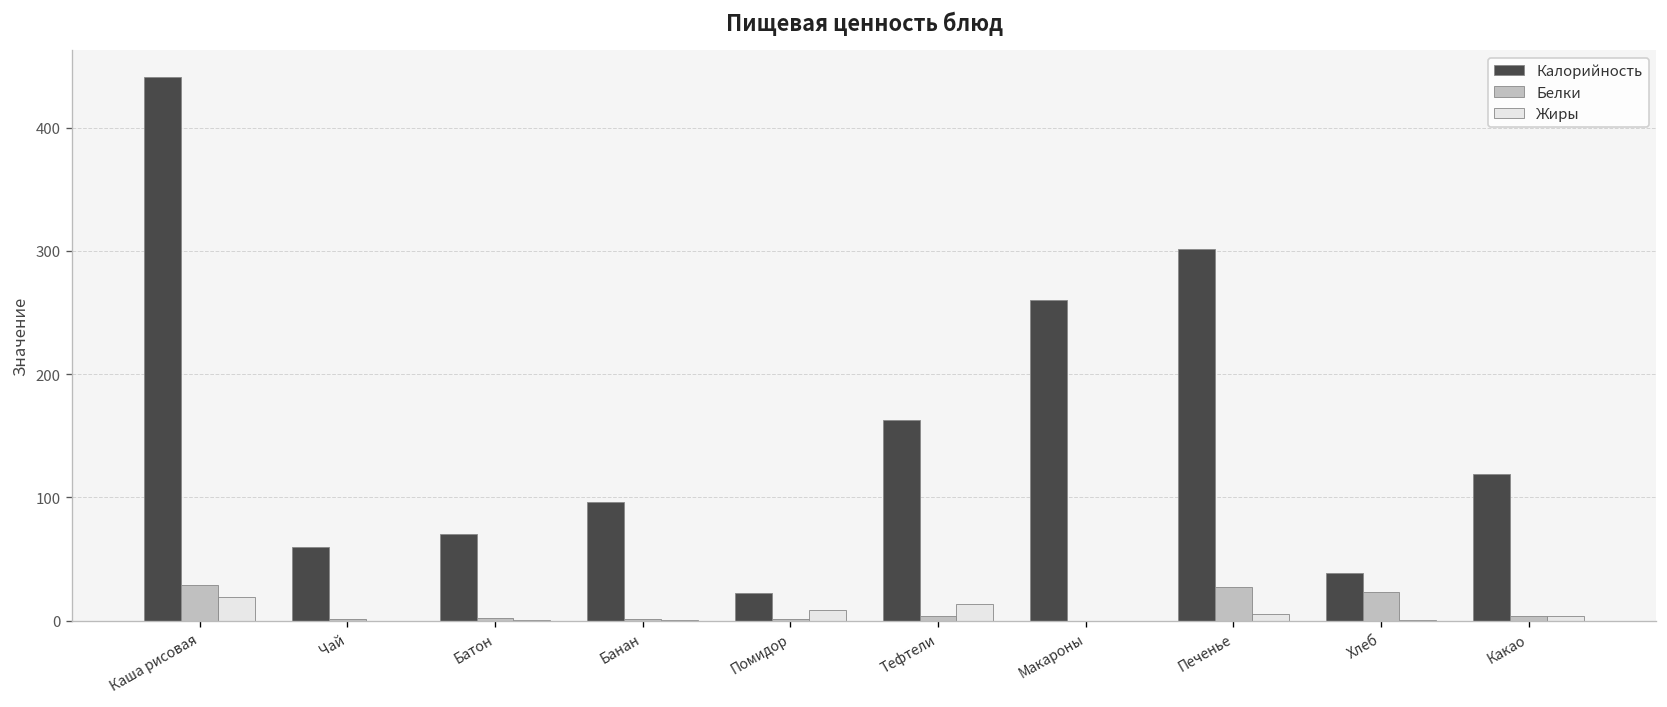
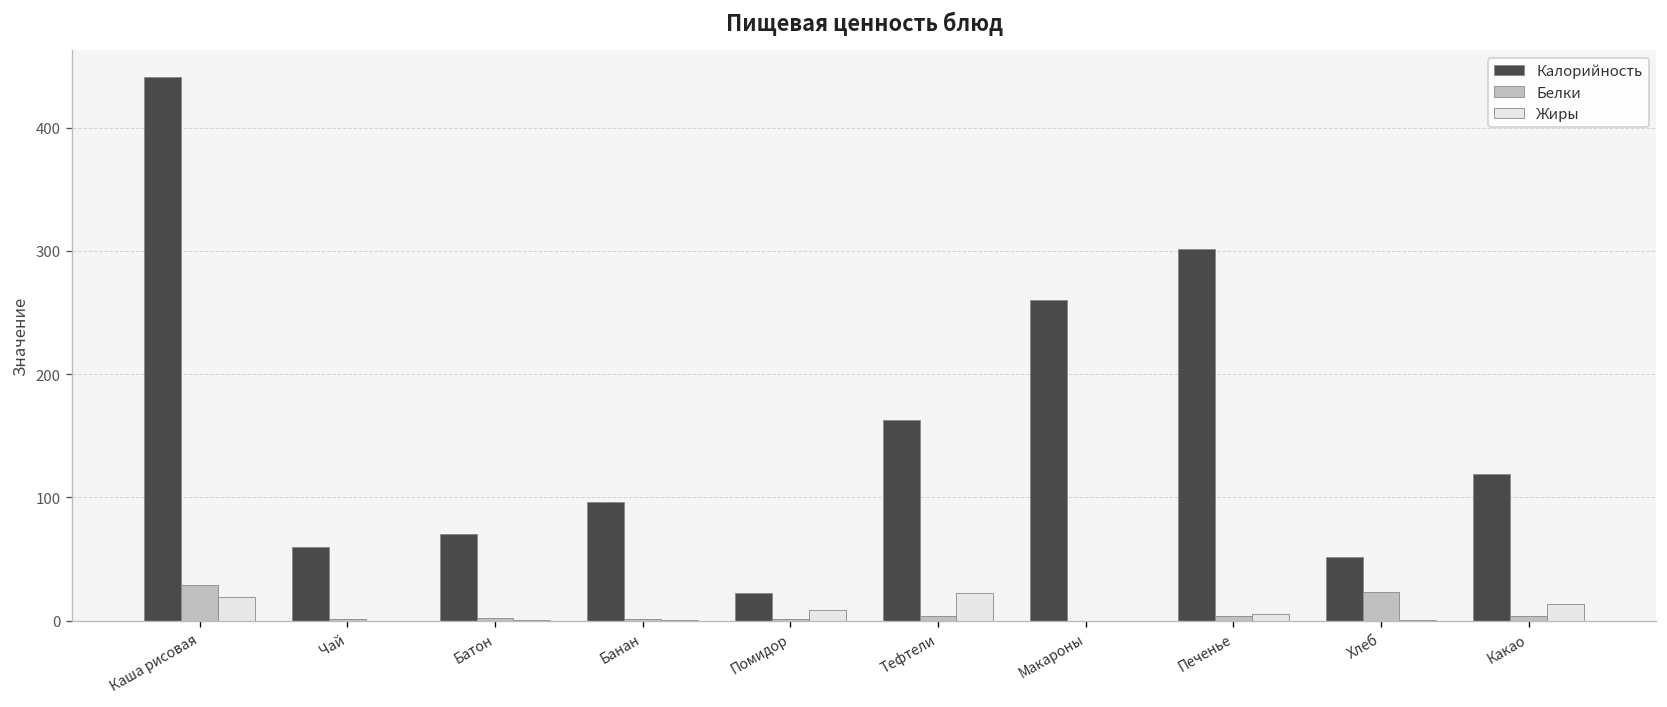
  {
    "Калорийность": {
      "Каша рисовая": 441,
      "Чай": 60,
      "Батон": 70,
      "Банан": 96,
      "Помидор": 22,
      "Тефтели": 163,
      "Макароны": 260,
      "Печенье": 301,
-     "Хлеб": 39,
+     "Хлеб": 52,
      "Какао": 119
    },
    "Белки": {
      "Каша рисовая": 28,
      "Тефтели": 4,
      "Макароны": 0,
-     "Печенье": 27,
+     "Печенье": 4,
      "Хлеб": 23,
      "Какао": 4
    },
    "Жиры": {
      "Каша рисовая": 19,
      "Чай": 0,
      "Помидор": 8,
-     "Тефтели": 14,
+     "Тефтели": 23,
      "Макароны": 0,
      "Печенье": 6,
-     "Какао": 4
+     "Какао": 14
    }
  }
